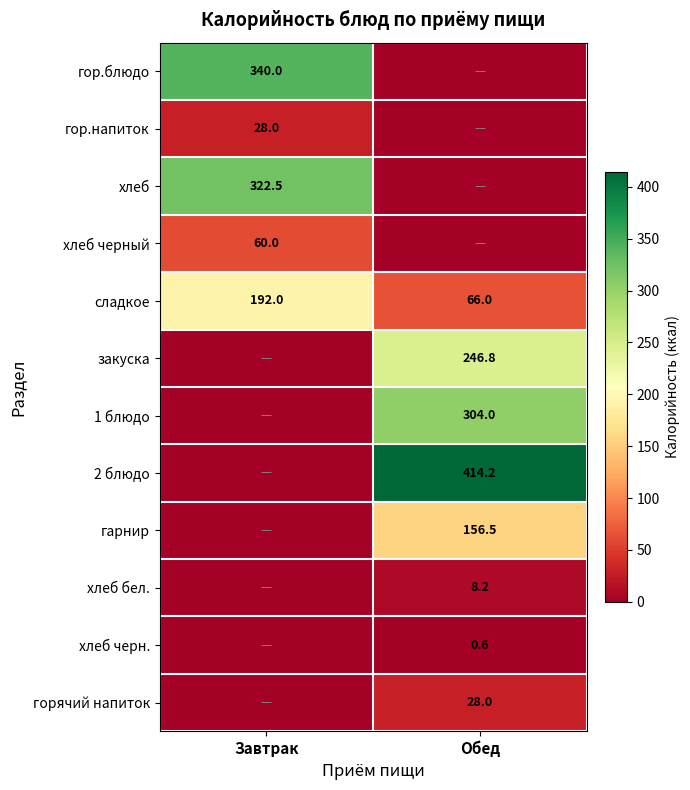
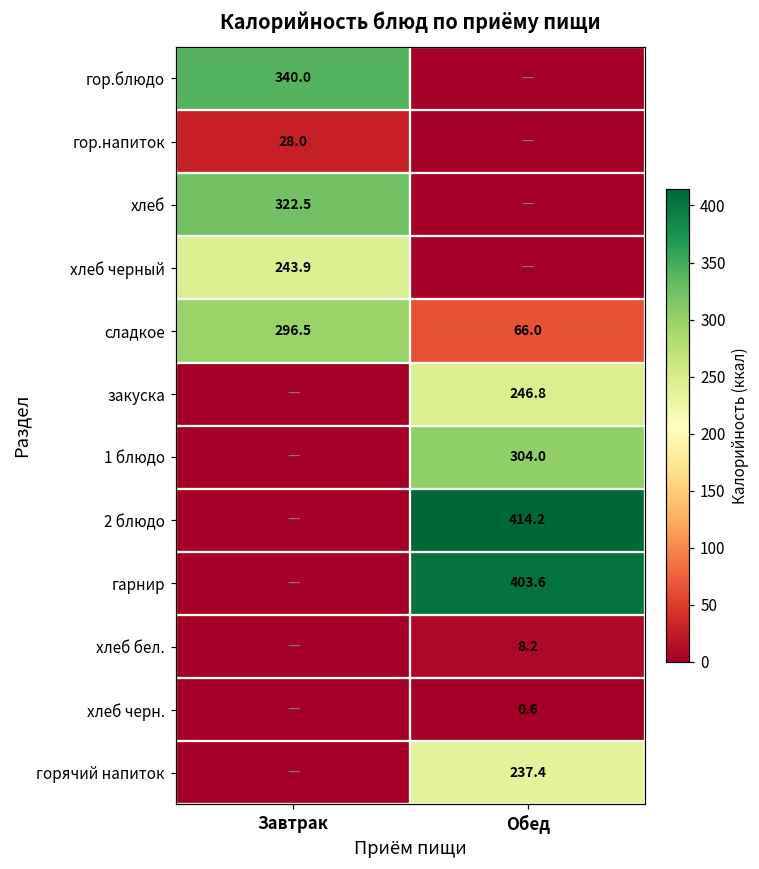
  {
    "гор.блюдо": {
      "Завтрак": 340.0
    },
    "гор.напиток": {
      "Завтрак": 28.0
    },
    "хлеб": {
      "Завтрак": 322.5
    },
    "хлеб черный": {
-     "Завтрак": 60.0
+     "Завтрак": 243.9
    },
    "сладкое": {
-     "Завтрак": 192.0,
+     "Завтрак": 296.5,
      "Обед": 66.0
    },
    "закуска": {
      "Обед": 246.8
    },
    "1 блюдо": {
      "Обед": 304.0
    },
    "2 блюдо": {
      "Обед": 414.2
    },
    "гарнир": {
-     "Обед": 156.5
+     "Обед": 403.6
    },
    "хлеб бел.": {
      "Обед": 8.2
    },
    "хлеб черн.": {
      "Обед": 0.6
    },
    "горячий напиток": {
-     "Обед": 28.0
+     "Обед": 237.4
    }
  }
